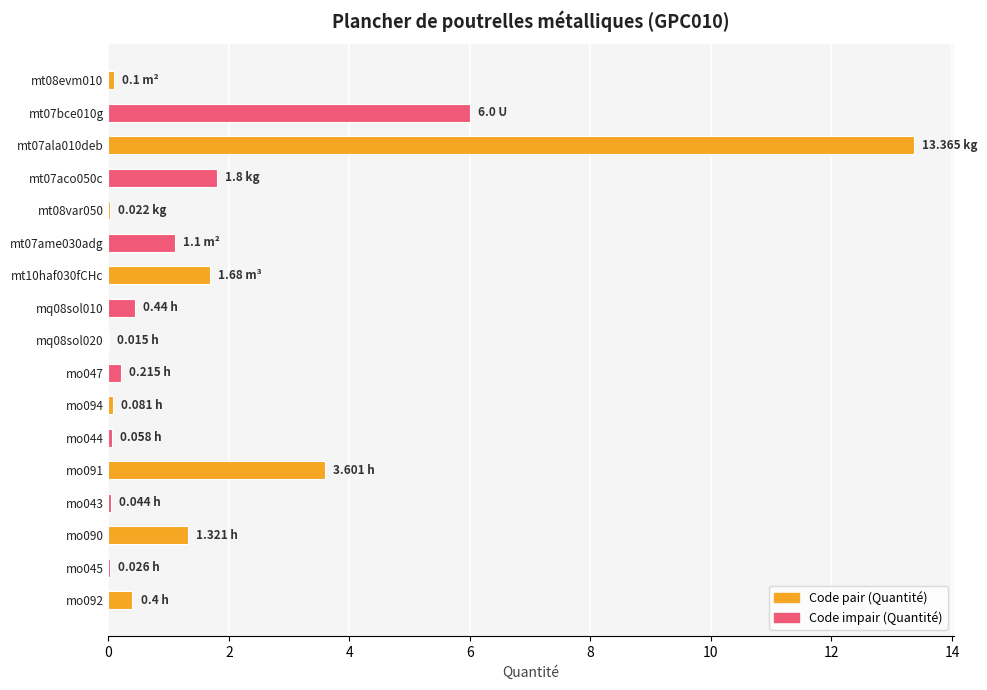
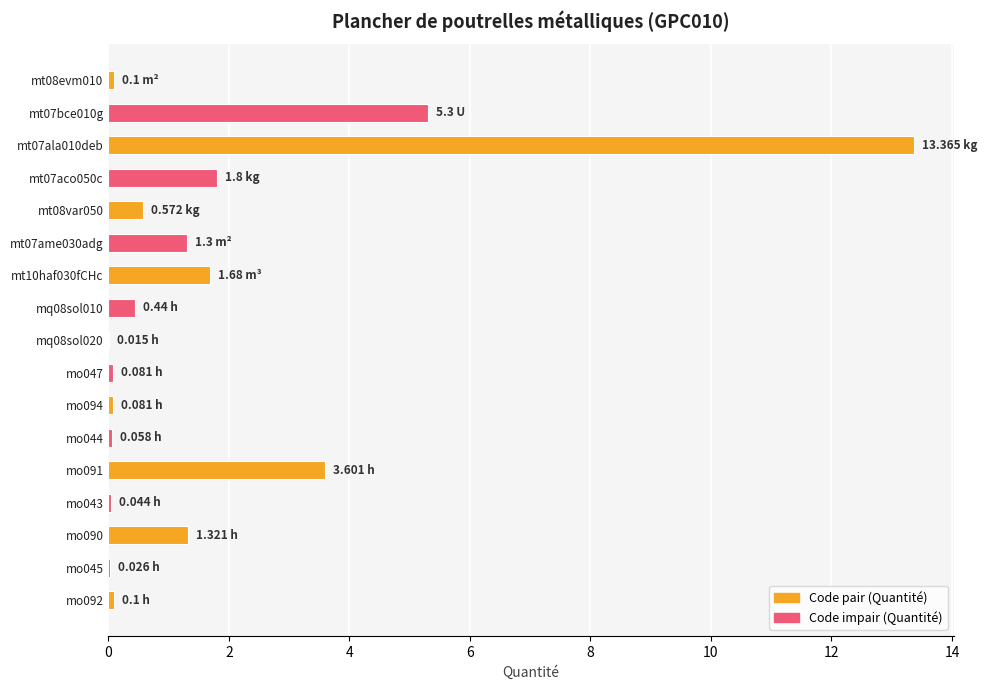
  {
    "mt08evm010": 0.1,
-   "mt07bce010g": 6.0,
+   "mt07bce010g": 5.3,
    "mt07ala010deb": 13.365,
    "mt07aco050c": 1.8,
-   "mt08var050": 0.022,
-   "mt07ame030adg": 1.1,
+   "mt08var050": 0.572,
+   "mt07ame030adg": 1.3,
    "mt10haf030fCHc": 1.68,
    "mq08sol010": 0.44,
    "mq08sol020": 0.015,
-   "mo047": 0.215,
+   "mo047": 0.081,
    "mo094": 0.081,
    "mo044": 0.058,
    "mo091": 3.601,
    "mo043": 0.044,
    "mo090": 1.321,
    "mo045": 0.026,
-   "mo092": 0.4
+   "mo092": 0.1
  }
